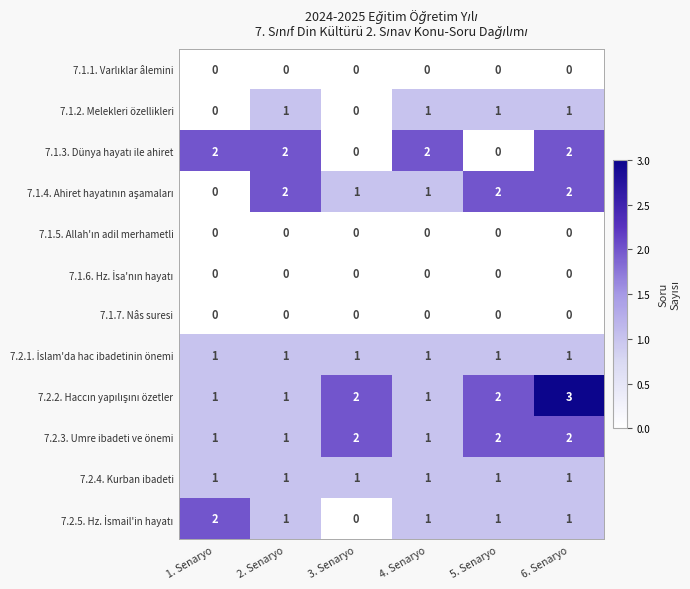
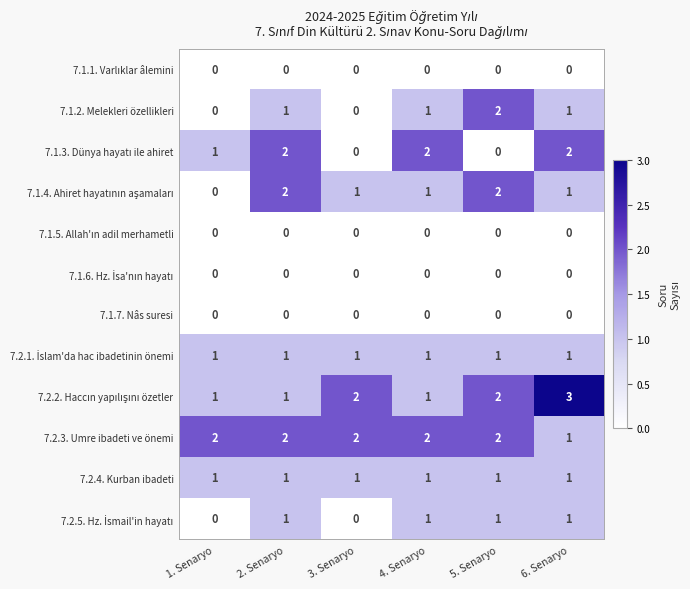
  {
    "7.1.1. Varlıklar âlemini": {
      "1. Senaryo": 0,
      "2. Senaryo": 0,
      "3. Senaryo": 0,
      "4. Senaryo": 0,
      "5. Senaryo": 0,
      "6. Senaryo": 0
    },
    "7.1.2. Melekleri özellikleri": {
      "1. Senaryo": 0,
      "2. Senaryo": 1,
      "3. Senaryo": 0,
      "4. Senaryo": 1,
-     "5. Senaryo": 1,
+     "5. Senaryo": 2,
      "6. Senaryo": 1
    },
    "7.1.3. Dünya hayatı ile ahiret": {
-     "1. Senaryo": 2,
+     "1. Senaryo": 1,
      "2. Senaryo": 2,
      "3. Senaryo": 0,
      "4. Senaryo": 2,
      "5. Senaryo": 0,
      "6. Senaryo": 2
    },
    "7.1.4. Ahiret hayatının aşamaları": {
      "1. Senaryo": 0,
      "2. Senaryo": 2,
      "3. Senaryo": 1,
      "4. Senaryo": 1,
      "5. Senaryo": 2,
-     "6. Senaryo": 2
+     "6. Senaryo": 1
    },
    "7.1.5. Allah'ın adil merhametli": {
      "1. Senaryo": 0,
      "2. Senaryo": 0,
      "3. Senaryo": 0,
      "4. Senaryo": 0,
      "5. Senaryo": 0,
      "6. Senaryo": 0
    },
    "7.1.6. Hz. İsa'nın hayatı": {
      "1. Senaryo": 0,
      "2. Senaryo": 0,
      "3. Senaryo": 0,
      "4. Senaryo": 0,
      "5. Senaryo": 0,
      "6. Senaryo": 0
    },
    "7.1.7. Nâs suresi": {
      "1. Senaryo": 0,
      "2. Senaryo": 0,
      "3. Senaryo": 0,
      "4. Senaryo": 0,
      "5. Senaryo": 0,
      "6. Senaryo": 0
    },
    "7.2.1. İslam'da hac ibadetinin önemi": {
      "1. Senaryo": 1,
      "2. Senaryo": 1,
      "3. Senaryo": 1,
      "4. Senaryo": 1,
      "5. Senaryo": 1,
      "6. Senaryo": 1
    },
    "7.2.2. Haccın yapılışını özetler": {
      "1. Senaryo": 1,
      "2. Senaryo": 1,
      "3. Senaryo": 2,
      "4. Senaryo": 1,
      "5. Senaryo": 2,
      "6. Senaryo": 3
    },
    "7.2.3. Umre ibadeti ve önemi": {
-     "1. Senaryo": 1,
-     "2. Senaryo": 1,
+     "1. Senaryo": 2,
+     "2. Senaryo": 2,
      "3. Senaryo": 2,
-     "4. Senaryo": 1,
+     "4. Senaryo": 2,
      "5. Senaryo": 2,
-     "6. Senaryo": 2
+     "6. Senaryo": 1
    },
    "7.2.4. Kurban ibadeti": {
      "1. Senaryo": 1,
      "2. Senaryo": 1,
      "3. Senaryo": 1,
      "4. Senaryo": 1,
      "5. Senaryo": 1,
      "6. Senaryo": 1
    },
    "7.2.5. Hz. İsmail'in hayatı": {
-     "1. Senaryo": 2,
+     "1. Senaryo": 0,
      "2. Senaryo": 1,
      "3. Senaryo": 0,
      "4. Senaryo": 1,
      "5. Senaryo": 1,
      "6. Senaryo": 1
    }
  }
